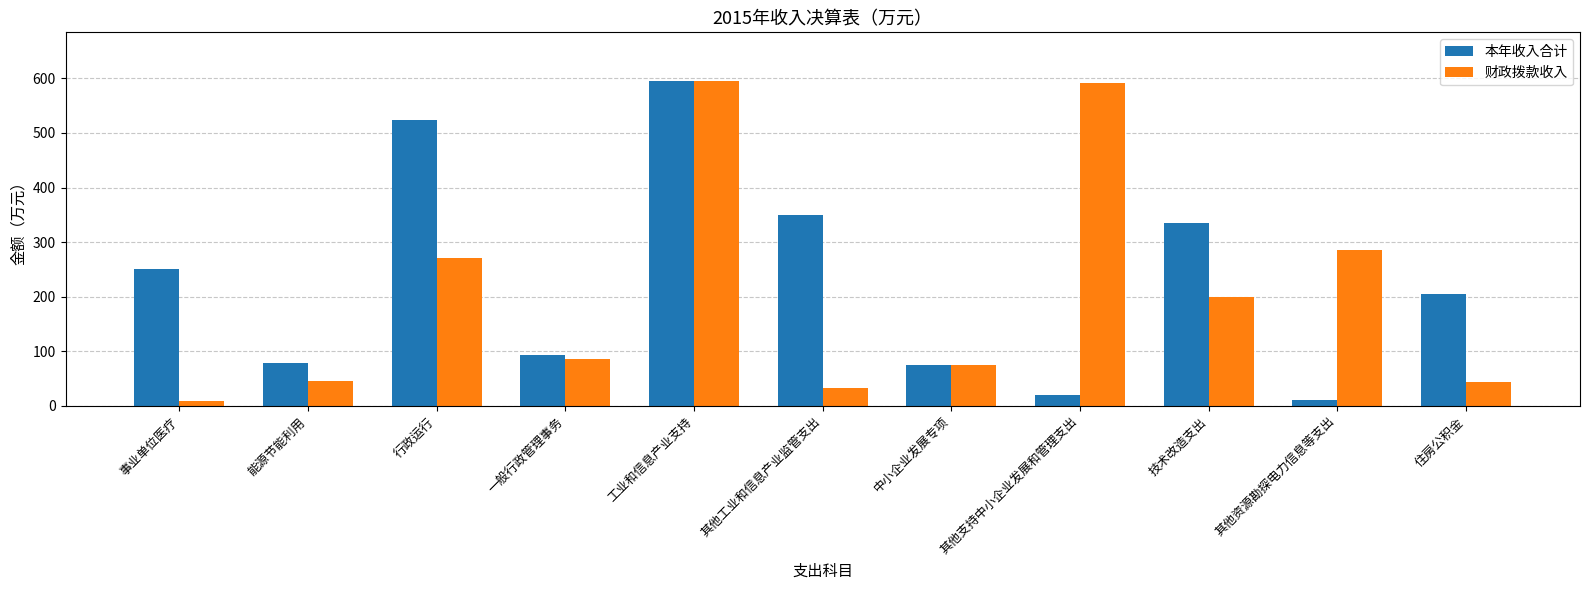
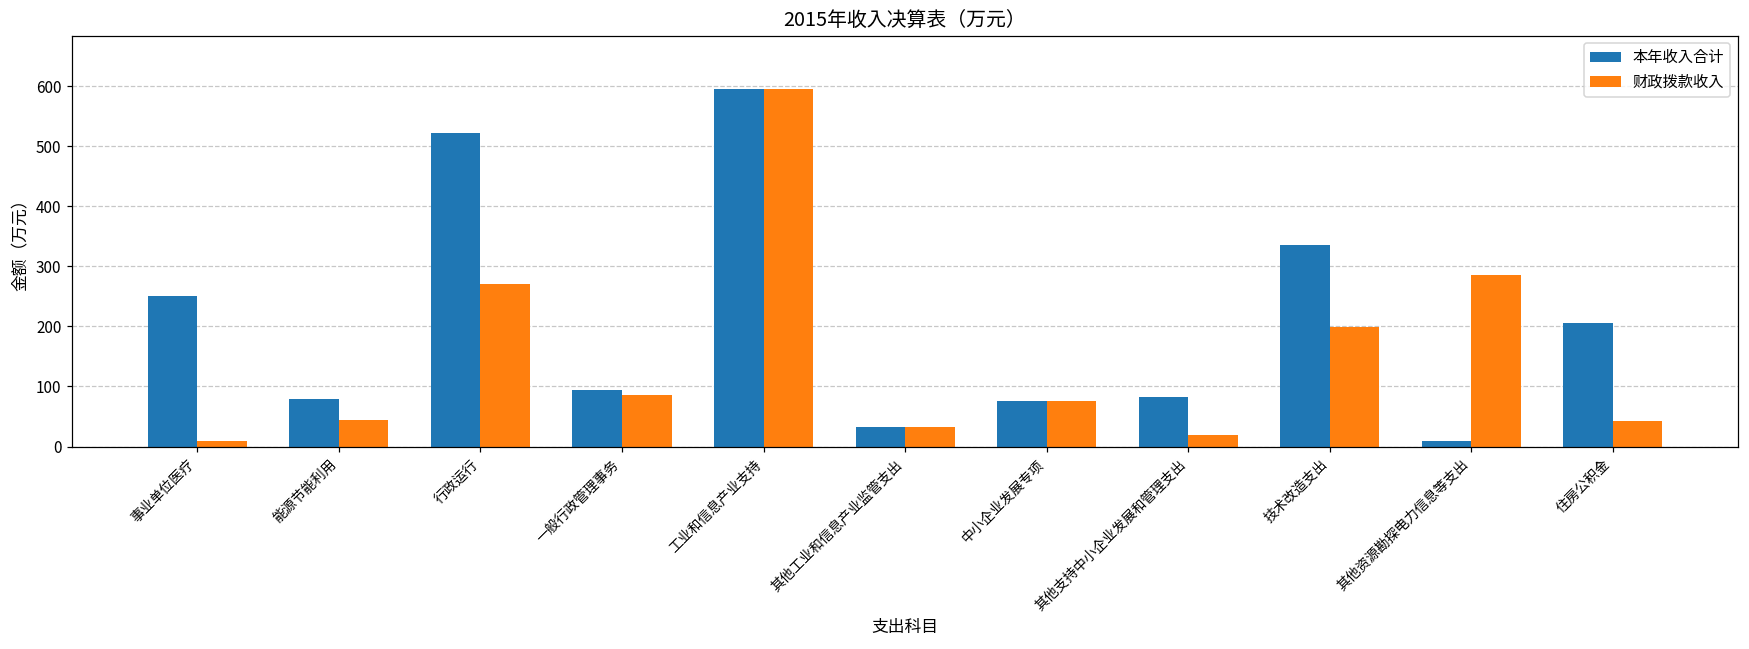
  {
    "本年收入合计": {
      "事业单位医疗": 250,
      "能源节能利用": 80,
      "行政运行": 520,
      "一般行政管理事务": 90,
      "工业和信息产业支持": 600,
-     "其他工业和信息产业监管支出": 350,
+     "其他工业和信息产业监管支出": 30,
      "中小企业发展专项": 80,
-     "其他支持中小企业发展和管理支出": 20,
+     "其他支持中小企业发展和管理支出": 80,
      "技术改造支出": 330,
      "其他资源勘探电力信息等支出": 10,
      "住房公积金": 210
    },
    "财政拨款收入": {
      "事业单位医疗": 10,
      "能源节能利用": 50,
      "行政运行": 270,
      "一般行政管理事务": 90,
      "工业和信息产业支持": 600,
      "其他工业和信息产业监管支出": 30,
      "中小企业发展专项": 80,
-     "其他支持中小企业发展和管理支出": 590,
+     "其他支持中小企业发展和管理支出": 20,
      "技术改造支出": 200,
      "其他资源勘探电力信息等支出": 290,
      "住房公积金": 40
    }
  }
